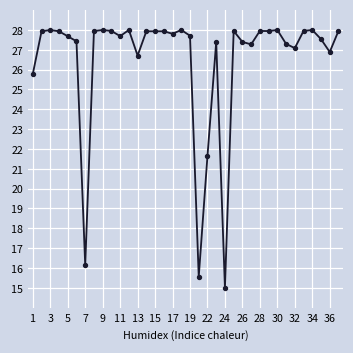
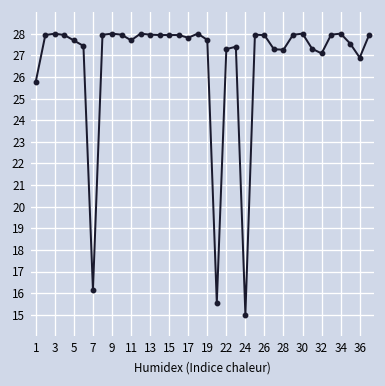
  {
    "1": 25.8,
    "3": 28.0,
    "5": 27.7,
    "7": 16.1,
    "9": 28.0,
    "11": 27.7,
-   "13": 26.7,
+   "13": 28.0,
    "15": 27.9,
    "17": 27.8,
    "19": 27.7,
-   "22": 21.6,
+   "22": 27.3,
    "24": 15.0,
-   "26": 27.4,
-   "28": 28.0,
+   "26": 27.9,
+   "28": 27.3,
    "30": 28.0,
    "32": 27.1,
    "34": 28.0,
    "36": 26.9
  }
